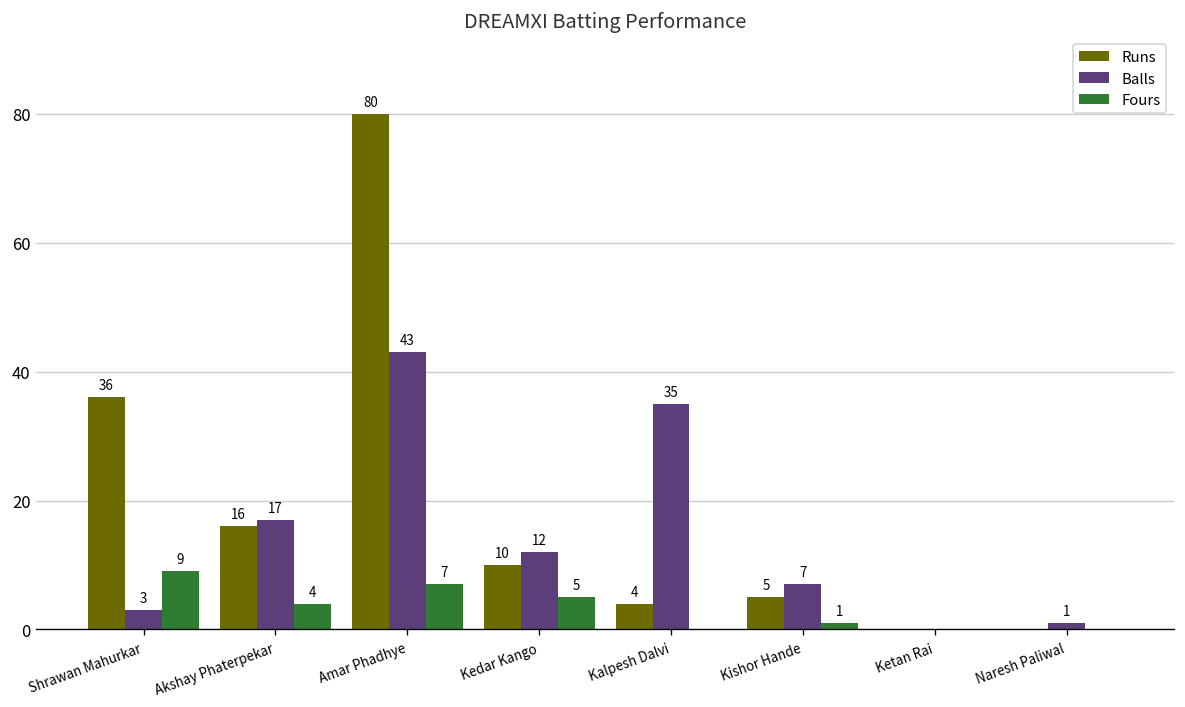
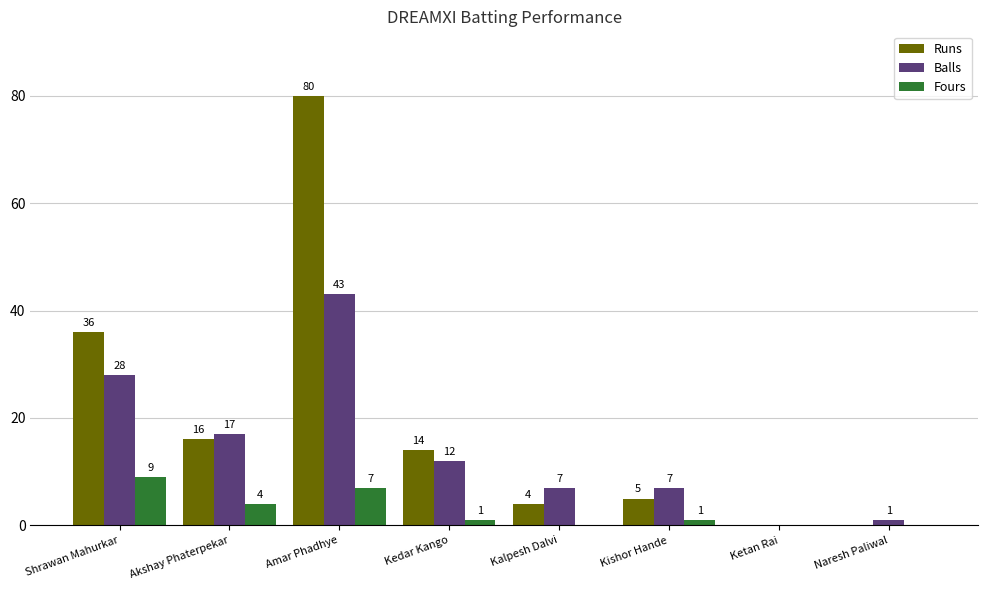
  {
    "Runs": {
      "Shrawan Mahurkar": 36,
      "Akshay Phaterpekar": 16,
      "Amar Phadhye": 80,
-     "Kedar Kango": 10,
+     "Kedar Kango": 14,
      "Kalpesh Dalvi": 4,
      "Kishor Hande": 5
    },
    "Balls": {
-     "Shrawan Mahurkar": 3,
+     "Shrawan Mahurkar": 28,
      "Akshay Phaterpekar": 17,
      "Amar Phadhye": 43,
      "Kedar Kango": 12,
-     "Kalpesh Dalvi": 35,
+     "Kalpesh Dalvi": 7,
      "Kishor Hande": 7,
      "Naresh Paliwal": 1
    },
    "Fours": {
      "Shrawan Mahurkar": 9,
      "Akshay Phaterpekar": 4,
      "Amar Phadhye": 7,
-     "Kedar Kango": 5,
+     "Kedar Kango": 1,
      "Kishor Hande": 1
    }
  }
